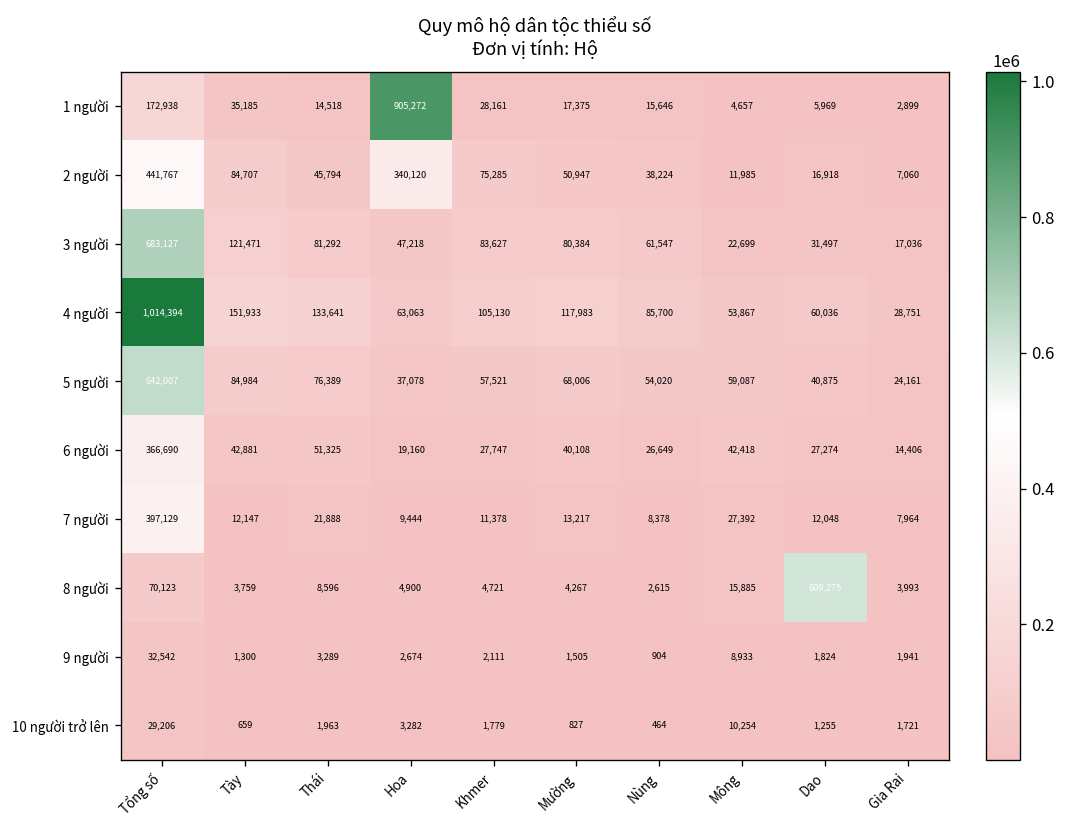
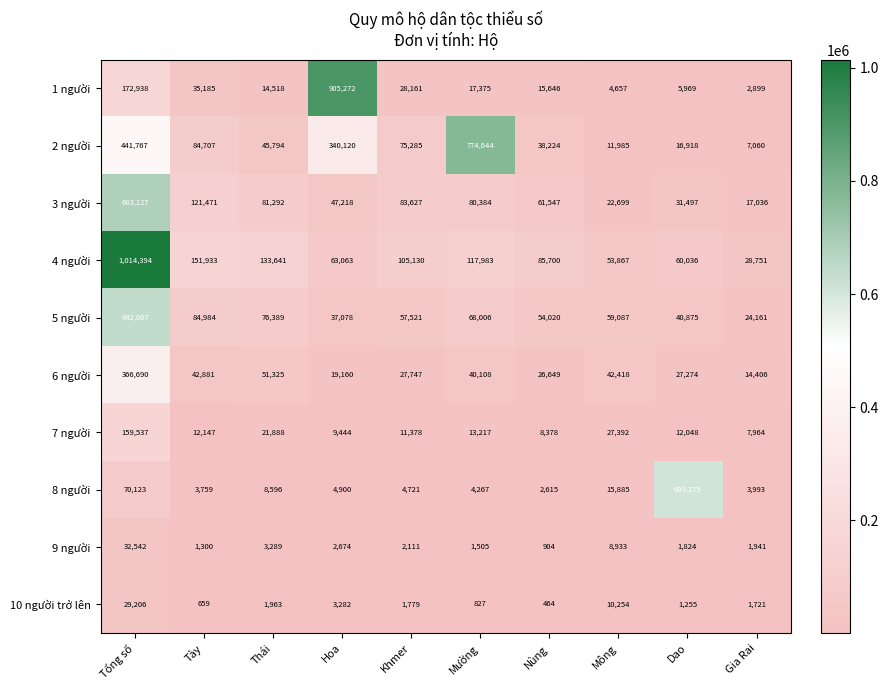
  {
    "1 người": {
      "Tổng số": "172,938",
      "Tày": "35,185",
      "Thái": "14,518",
      "Hoa": "905,272",
      "Khmer": "28,161",
      "Mường": "17,375",
      "Nùng": "15,646",
      "Mông": "4,657",
      "Dao": "5,969",
      "Gia Rai": "2,899"
    },
    "2 người": {
      "Tổng số": "441,767",
      "Tày": "84,707",
      "Thái": "45,794",
      "Hoa": "340,120",
      "Khmer": "75,285",
-     "Mường": "50,947",
+     "Mường": "774,644",
      "Nùng": "38,224",
      "Mông": "11,985",
      "Dao": "16,918",
      "Gia Rai": "7,060"
    },
    "3 người": {
      "Tổng số": "683,127",
      "Tày": "121,471",
      "Thái": "81,292",
      "Hoa": "47,218",
      "Khmer": "83,627",
      "Mường": "80,384",
      "Nùng": "61,547",
      "Mông": "22,699",
      "Dao": "31,497",
      "Gia Rai": "17,036"
    },
    "4 người": {
      "Tổng số": "1,014,394",
      "Tày": "151,933",
      "Thái": "133,641",
      "Hoa": "63,063",
      "Khmer": "105,130",
      "Mường": "117,983",
      "Nùng": "85,700",
      "Mông": "53,867",
      "Dao": "60,036",
      "Gia Rai": "28,751"
    },
    "5 người": {
      "Tổng số": "642,007",
      "Tày": "84,984",
      "Thái": "76,389",
      "Hoa": "37,078",
      "Khmer": "57,521",
      "Mường": "68,006",
      "Nùng": "54,020",
      "Mông": "59,087",
      "Dao": "40,875",
      "Gia Rai": "24,161"
    },
    "6 người": {
      "Tổng số": "366,690",
      "Tày": "42,881",
      "Thái": "51,325",
      "Hoa": "19,160",
      "Khmer": "27,747",
      "Mường": "40,108",
      "Nùng": "26,649",
      "Mông": "42,418",
      "Dao": "27,274",
      "Gia Rai": "14,406"
    },
    "7 người": {
-     "Tổng số": "397,129",
+     "Tổng số": "159,537",
      "Tày": "12,147",
      "Thái": "21,888",
      "Hoa": "9,444",
      "Khmer": "11,378",
      "Mường": "13,217",
      "Nùng": "8,378",
      "Mông": "27,392",
      "Dao": "12,048",
      "Gia Rai": "7,964"
    },
    "8 người": {
      "Tổng số": "70,123",
      "Tày": "3,759",
      "Thái": "8,596",
      "Hoa": "4,900",
      "Khmer": "4,721",
      "Mường": "4,267",
      "Nùng": "2,615",
      "Mông": "15,885",
      "Gia Rai": "3,993"
    },
    "9 người": {
      "Tổng số": "32,542",
      "Tày": "1,300",
      "Thái": "3,289",
      "Hoa": "2,674",
      "Khmer": "2,111",
      "Mường": "1,505",
      "Nùng": "904",
      "Mông": "8,933",
      "Dao": "1,824",
      "Gia Rai": "1,941"
    },
    "10 người trở lên": {
      "Tổng số": "29,206",
      "Tày": "659",
      "Thái": "1,963",
      "Hoa": "3,282",
      "Khmer": "1,779",
      "Mường": "827",
      "Nùng": "464",
      "Mông": "10,254",
      "Dao": "1,255",
      "Gia Rai": "1,721"
    }
  }
